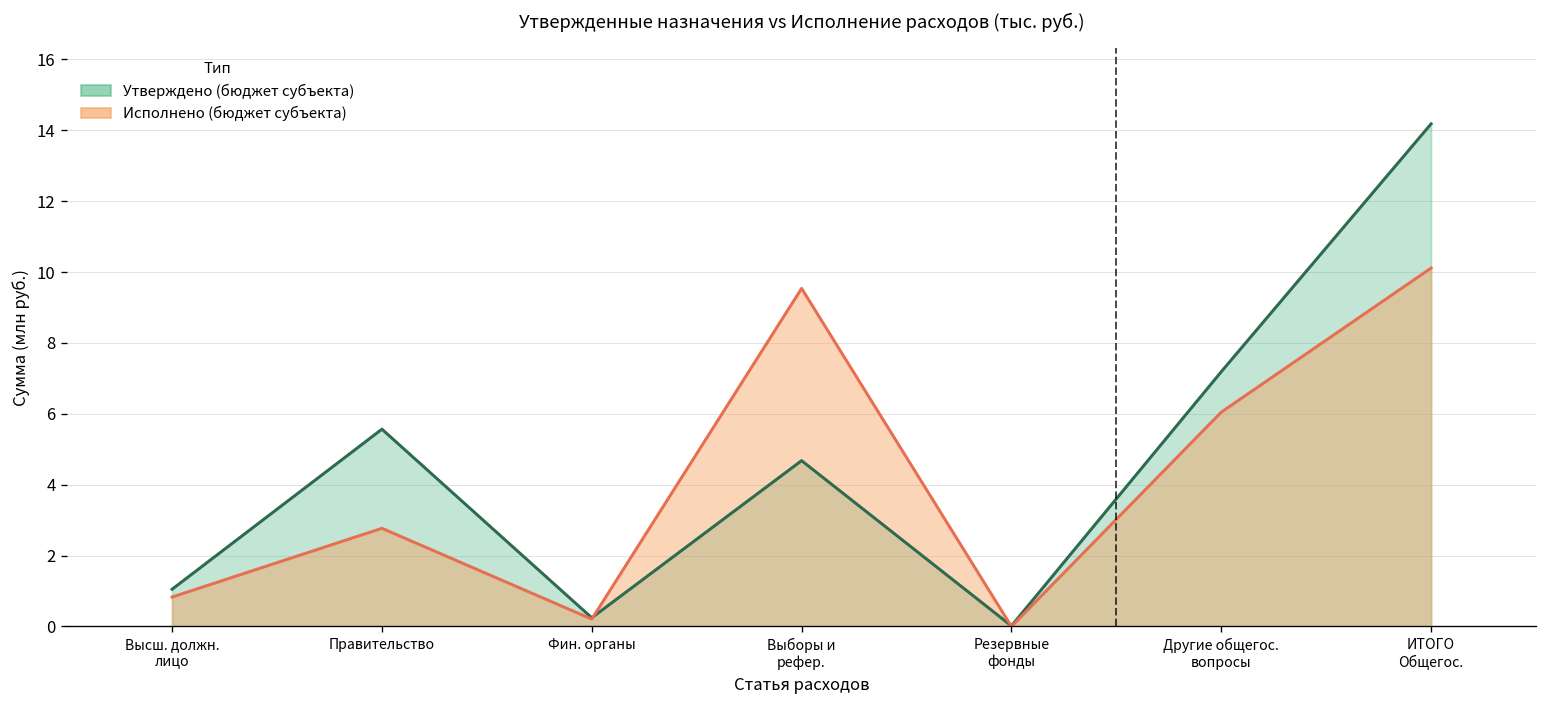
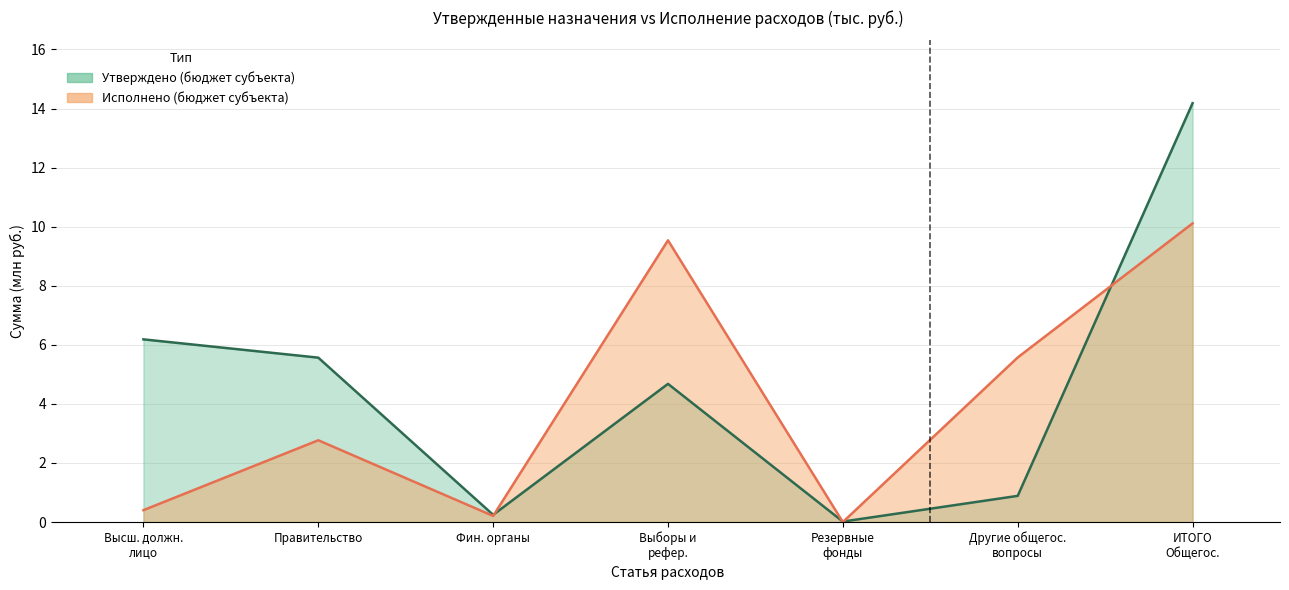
  {
    "Утверждено (бюджет субъекта)": {
-     "Высш. должн. лицо": 1.1,
+     "Высш. должн. лицо": 6.2,
      "Правительство": 5.6,
      "Выборы и рефер.": 4.7,
-     "Другие общегос. вопросы": 7.2,
+     "Другие общегос. вопросы": 0.9,
      "ИТОГО Общегос.": 14.2
    },
    "Исполнено (бюджет субъекта)": {
-     "Высш. должн. лицо": 0.8,
+     "Высш. должн. лицо": 0.4,
      "Правительство": 2.8,
      "Выборы и рефер.": 9.5,
-     "Другие общегос. вопросы": 6.0,
+     "Другие общегос. вопросы": 5.6,
      "ИТОГО Общегос.": 10.1
    }
  }
